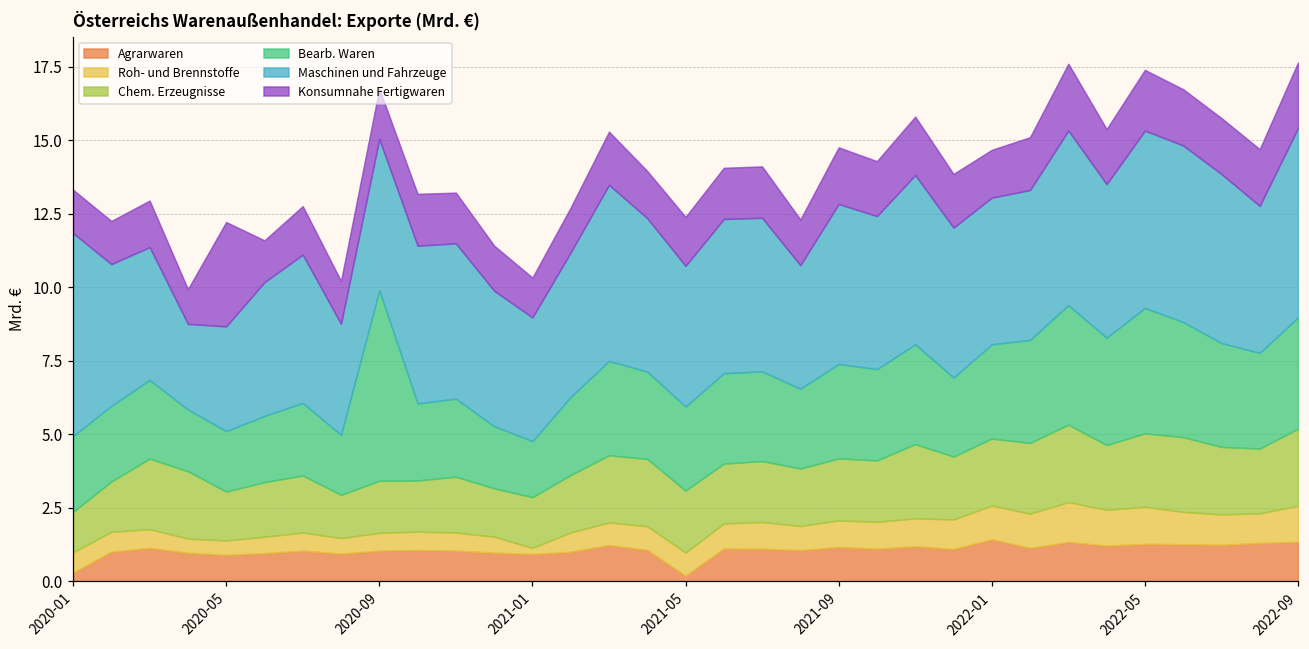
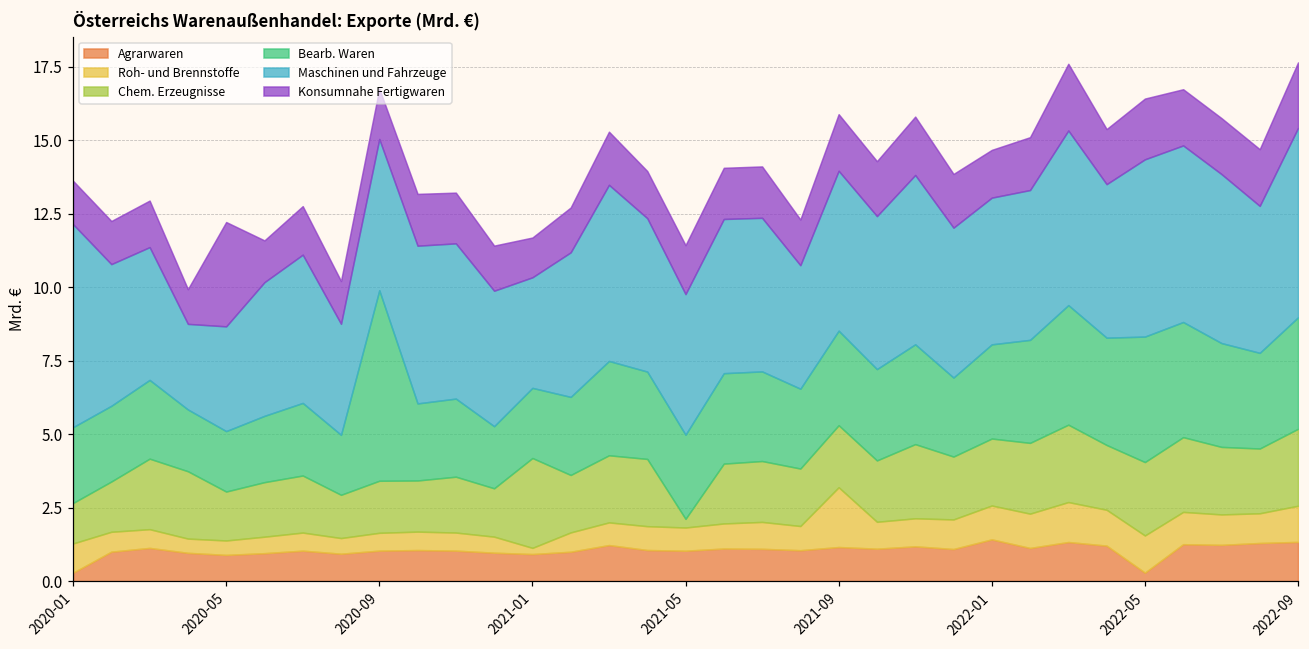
  {
    "Agrarwaren": {
      "2020-01": 0.3,
      "2020-05": 0.9,
      "2020-09": 1.0,
      "2021-01": 0.9,
-     "2021-05": 0.2,
+     "2021-05": 1.0,
      "2021-09": 1.2,
      "2022-01": 1.4,
-     "2022-05": 1.3,
+     "2022-05": 0.3,
      "2022-09": 1.3
    },
    "Roh- und Brennstoffe": {
-     "2020-01": 0.7,
+     "2020-01": 1.0,
      "2020-05": 0.5,
      "2020-09": 0.6,
      "2021-01": 0.2,
      "2021-05": 0.8,
-     "2021-09": 0.9,
+     "2021-09": 2.0,
      "2022-01": 1.2,
      "2022-05": 1.3,
      "2022-09": 1.2
    },
    "Chem. Erzeugnisse": {
      "2020-01": 1.4,
      "2020-05": 1.7,
      "2020-09": 1.8,
-     "2021-01": 1.7,
-     "2021-05": 2.1,
+     "2021-01": 3.1,
+     "2021-05": 0.3,
      "2021-09": 2.1,
      "2022-01": 2.3,
      "2022-05": 2.5,
      "2022-09": 2.6
    },
    "Bearb. Waren": {
      "2020-01": 2.6,
      "2020-05": 2.1,
      "2020-09": 6.5,
-     "2021-01": 1.9,
+     "2021-01": 2.4,
      "2021-05": 2.9,
      "2021-09": 3.2,
      "2022-01": 3.2,
      "2022-05": 4.3,
      "2022-09": 3.8
    },
    "Maschinen und Fahrzeuge": {
      "2020-01": 6.9,
      "2020-05": 3.6,
      "2020-09": 5.1,
-     "2021-01": 4.2,
+     "2021-01": 3.8,
      "2021-05": 4.8,
      "2021-09": 5.4,
      "2022-01": 5.0,
      "2022-05": 6.0,
      "2022-09": 6.4
    },
    "Konsumnahe Fertigwaren": {
      "2020-01": 1.5,
      "2020-05": 3.5,
      "2021-01": 1.4,
      "2021-05": 1.7,
      "2021-09": 1.9,
      "2022-01": 1.6,
      "2022-05": 2.1,
      "2022-09": 2.2
    }
  }
